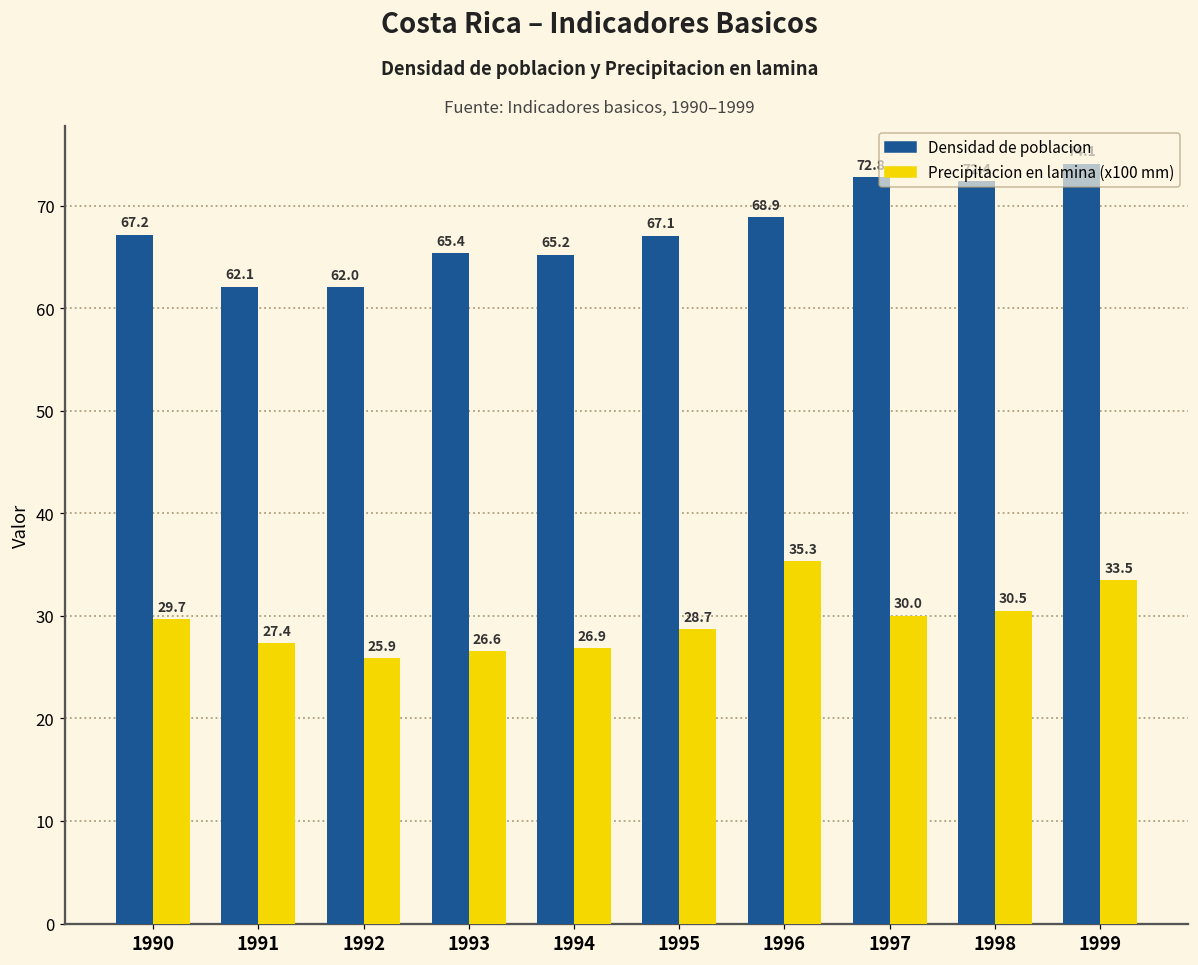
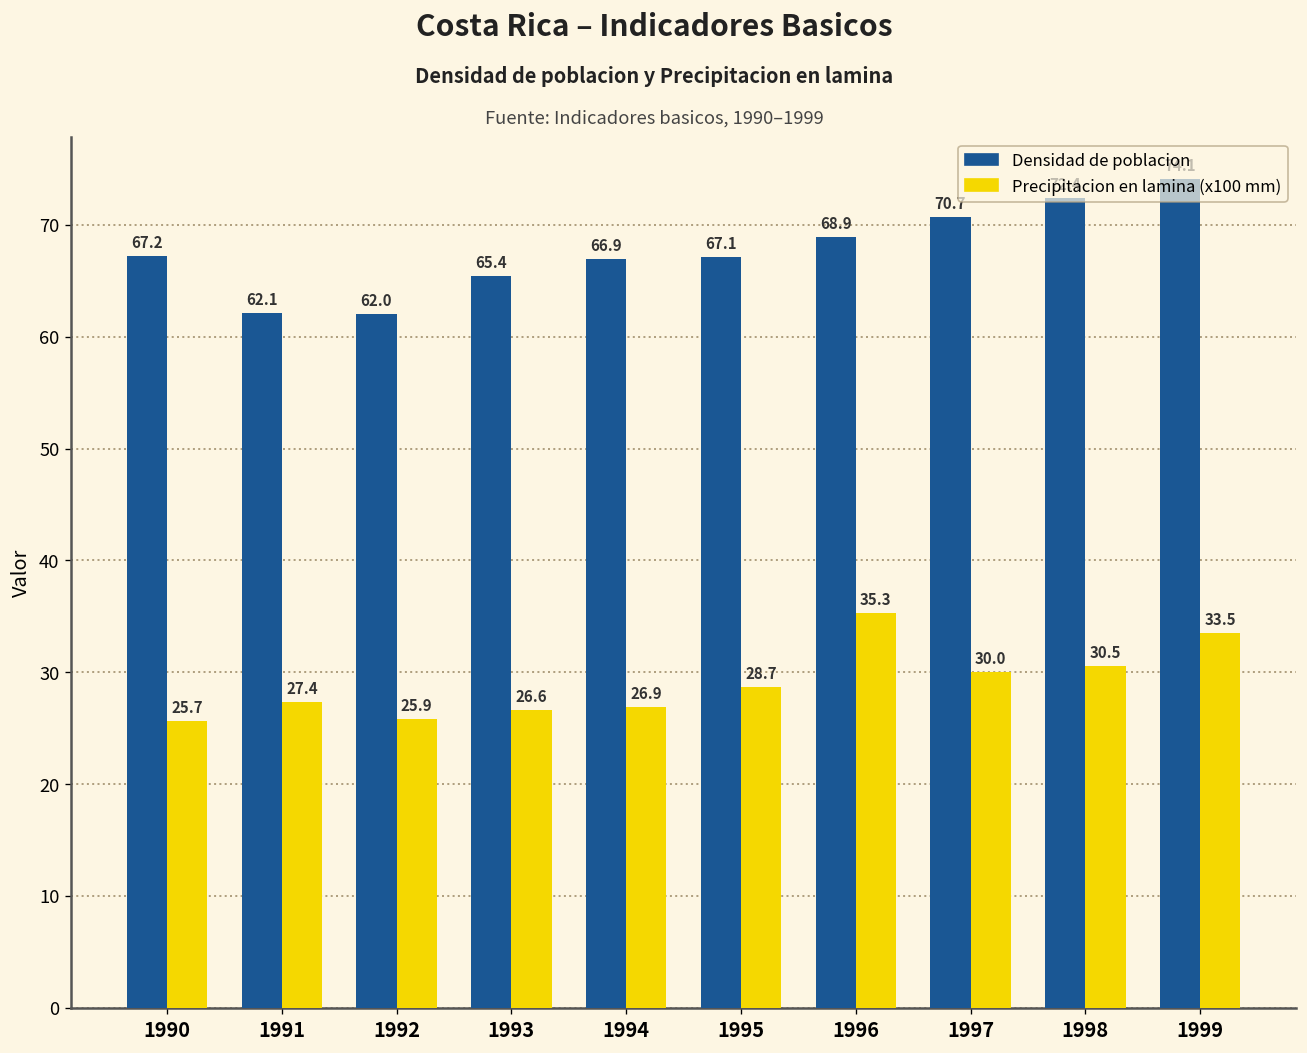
  {
    "Densidad de poblacion": {
      "1990": 67.2,
      "1991": 62.1,
      "1992": 62.0,
      "1993": 65.4,
-     "1994": 65.2,
+     "1994": 66.9,
      "1995": 67.1,
      "1996": 68.9,
-     "1997": 73
+     "1997": 71
    },
    "Precipitacion en lamina (x100 mm)": {
-     "1990": 29.7,
+     "1990": 25.7,
      "1991": 27.4,
      "1992": 25.9,
      "1993": 26.6,
      "1994": 26.9,
      "1995": 28.7,
      "1996": 35.3,
      "1997": 30.0,
      "1998": 30.5,
      "1999": 33.5
    }
  }
